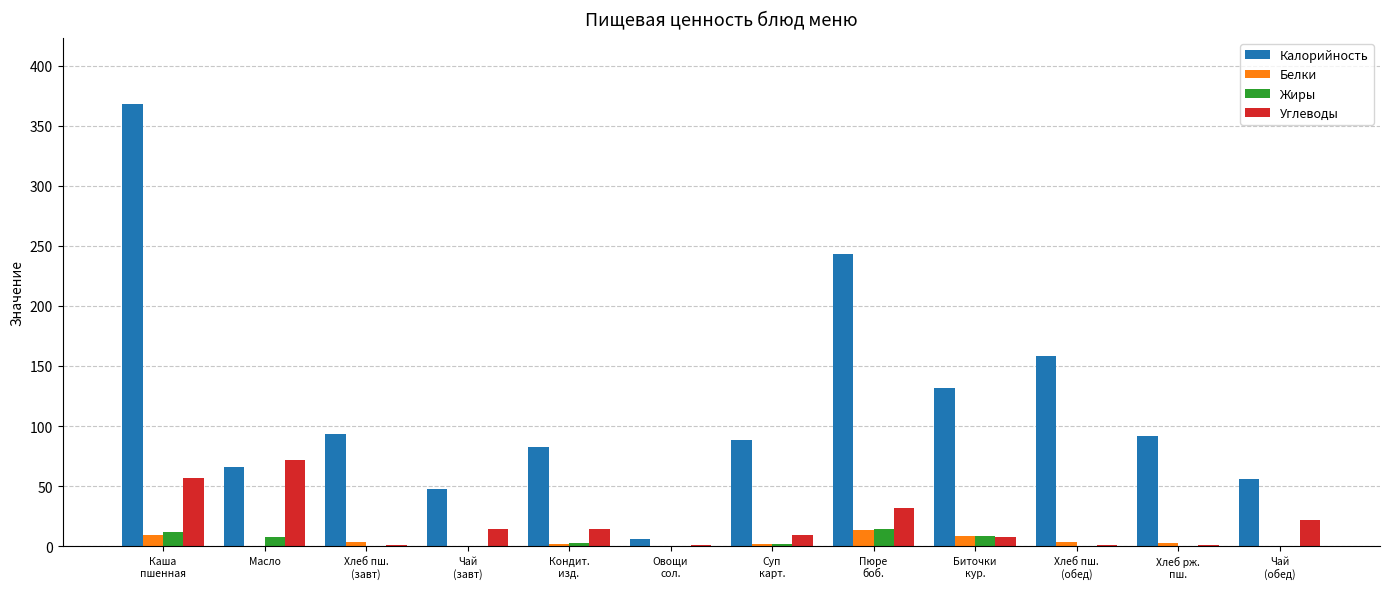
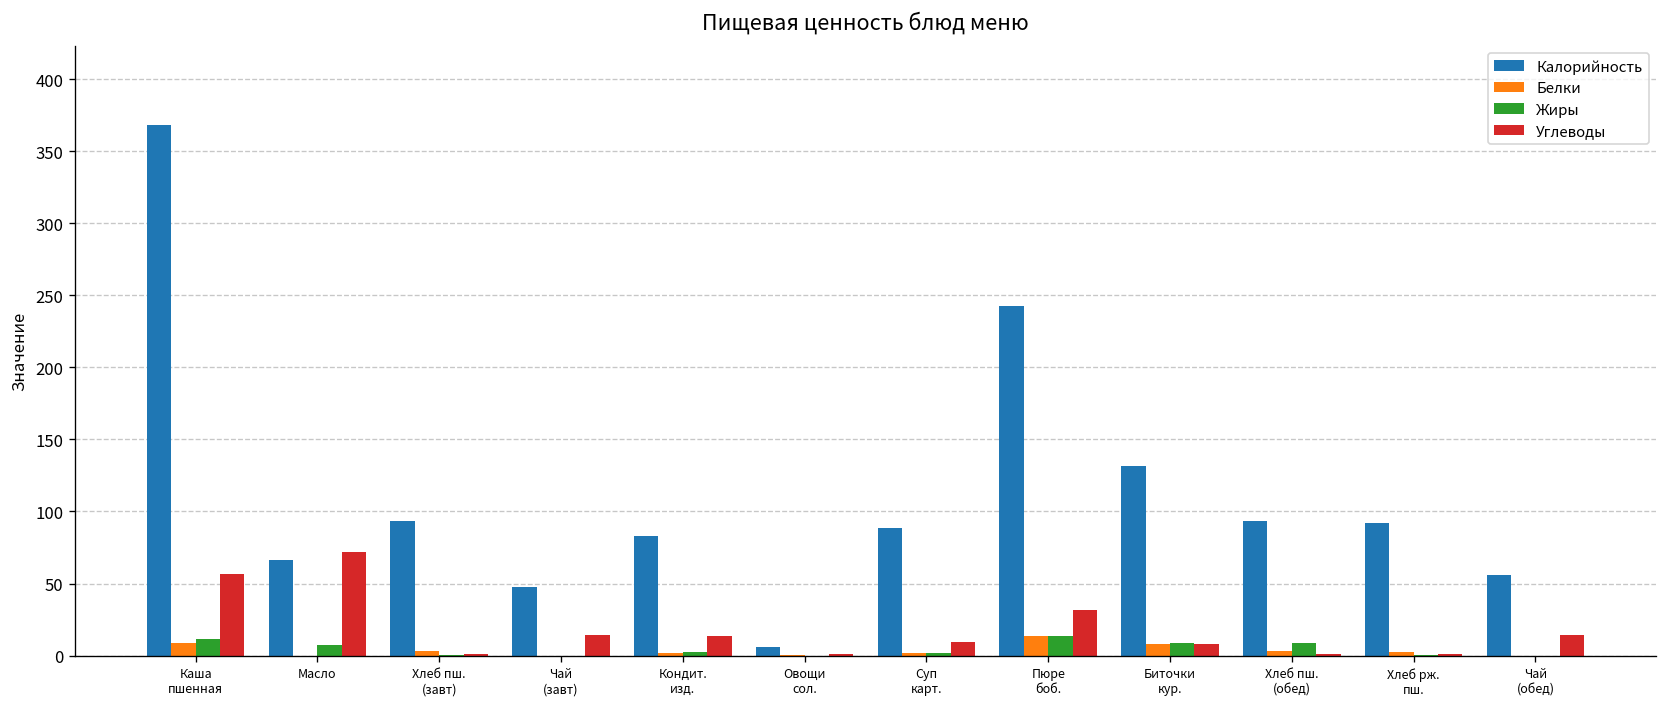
  {
    "Калорийность": {
      "Каша пшенная": 368,
      "Масло": 66,
      "Хлеб пш. (завт)": 94,
      "Чай (завт)": 48,
      "Кондит. изд.": 83,
      "Овощи сол.": 6,
      "Суп карт.": 89,
      "Пюре боб.": 243,
      "Биточки кур.": 132,
-     "Хлеб пш. (обед)": 159,
+     "Хлеб пш. (обед)": 94,
      "Хлеб рж. пш.": 92,
      "Чай (обед)": 56
    },
    "Белки": {
      "Каша пшенная": 9,
      "Хлеб пш. (завт)": 3,
      "Пюре боб.": 13,
      "Биточки кур.": 8,
      "Хлеб пш. (обед)": 3,
      "Хлеб рж. пш.": 2
    },
    "Жиры": {
      "Каша пшенная": 12,
      "Масло": 7,
      "Кондит. изд.": 2,
      "Суп карт.": 2,
      "Пюре боб.": 14,
      "Биточки кур.": 9,
-     "Хлеб пш. (обед)": 0
+     "Хлеб пш. (обед)": 9
    },
    "Углеводы": {
      "Каша пшенная": 57,
      "Масло": 72,
      "Чай (завт)": 14,
      "Кондит. изд.": 14,
      "Суп карт.": 10,
      "Пюре боб.": 32,
      "Биточки кур.": 8,
-     "Чай (обед)": 22
+     "Чай (обед)": 14
    }
  }
